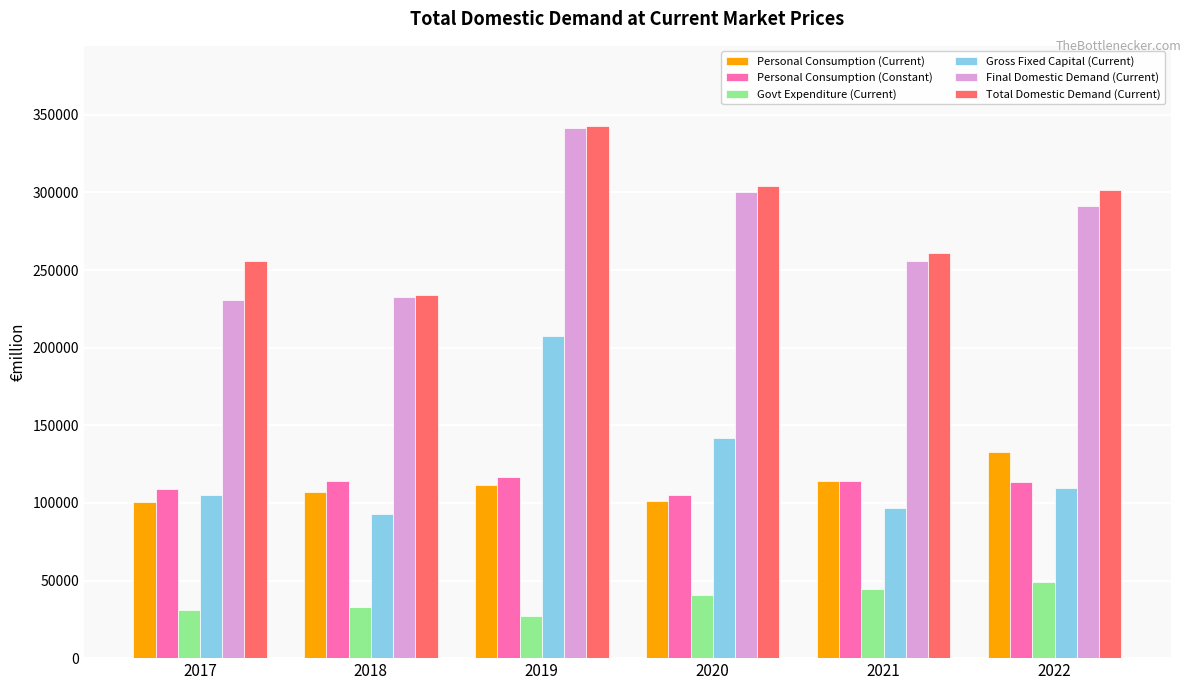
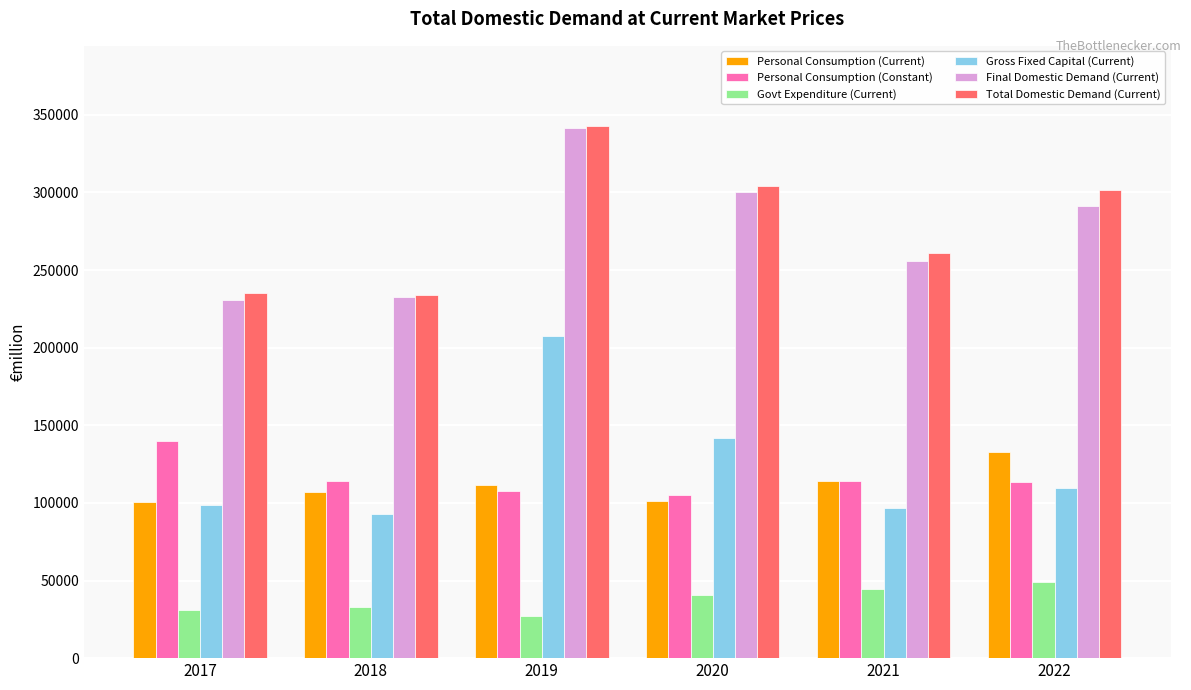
  {
    "Personal Consumption (Current)": {
      "2017": 101000,
      "2018": 107000,
      "2019": 112000,
      "2020": 101000,
      "2021": 114000,
      "2022": 133000
    },
    "Personal Consumption (Constant)": {
-     "2017": 109000,
+     "2017": 140000,
      "2018": 114000,
-     "2019": 117000,
+     "2019": 108000,
      "2020": 105000,
      "2021": 114000,
      "2022": 114000
    },
    "Govt Expenditure (Current)": {
      "2017": 31000,
      "2018": 33000,
      "2019": 27000,
      "2020": 41000,
      "2021": 44000,
      "2022": 49000
    },
    "Gross Fixed Capital (Current)": {
-     "2017": 105000,
+     "2017": 99000,
      "2018": 93000,
      "2019": 207000,
      "2020": 142000,
      "2021": 97000,
      "2022": 110000
    },
    "Final Domestic Demand (Current)": {
      "2017": 230000,
      "2018": 233000,
      "2019": 341000,
      "2020": 300000,
      "2021": 256000,
      "2022": 291000
    },
    "Total Domestic Demand (Current)": {
-     "2017": 256000,
+     "2017": 235000,
      "2018": 234000,
      "2019": 343000,
      "2020": 304000,
      "2021": 261000,
      "2022": 302000
    }
  }
